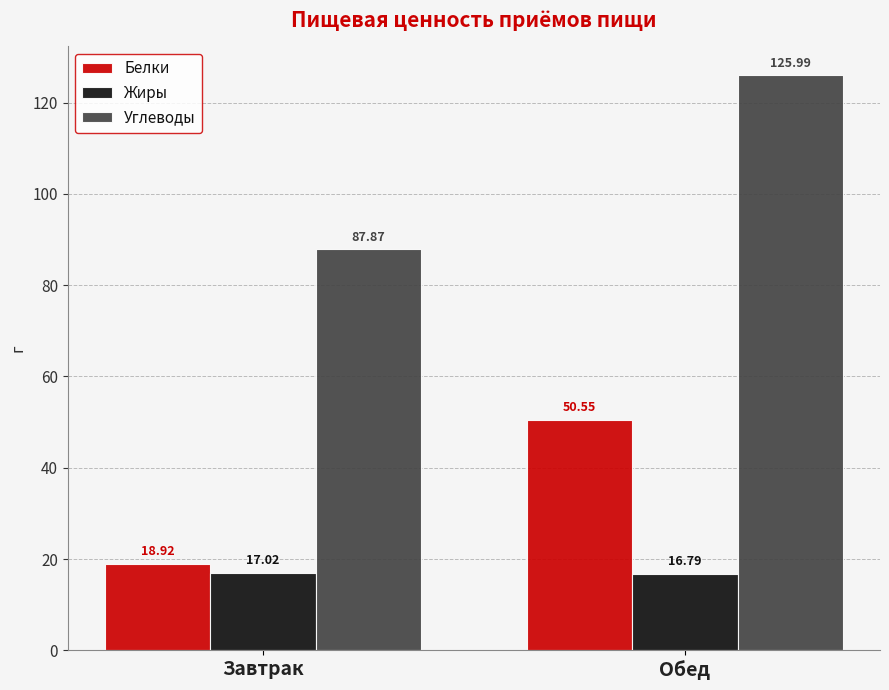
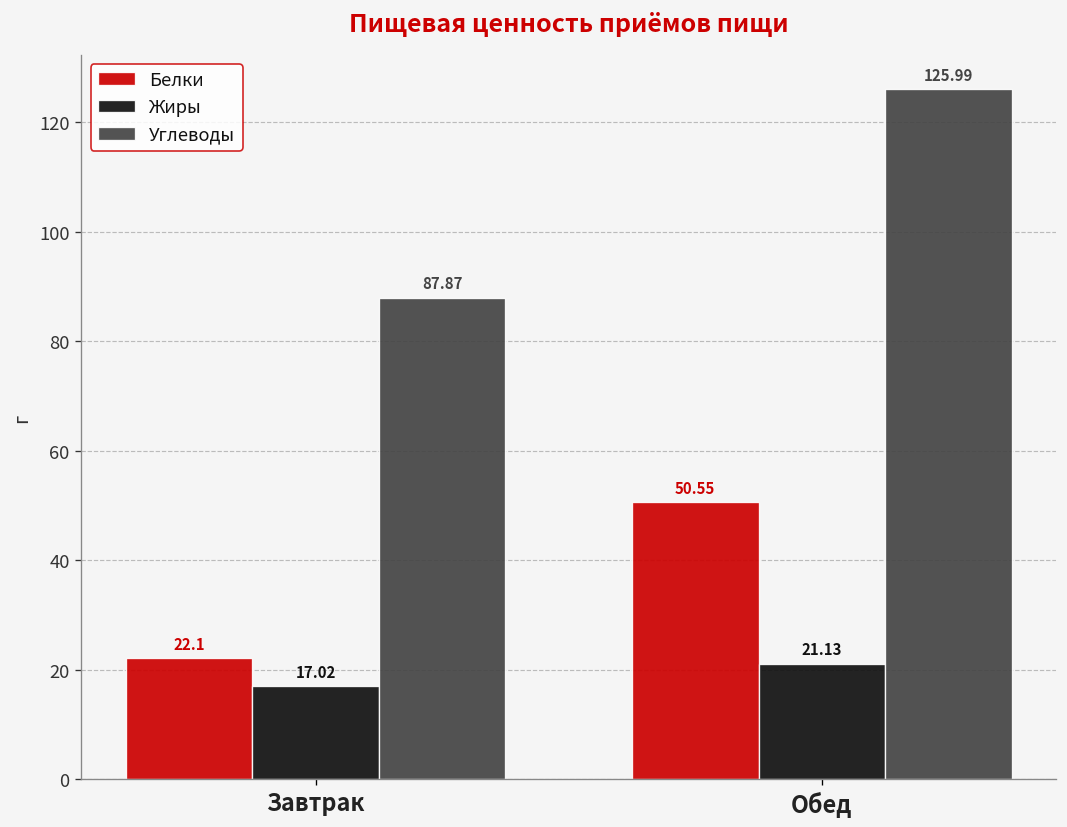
  {
    "Белки": {
-     "Завтрак": 18.92,
+     "Завтрак": 22.1,
      "Обед": 50.55
    },
    "Жиры": {
      "Завтрак": 17.02,
-     "Обед": 16.79
+     "Обед": 21.13
    },
    "Углеводы": {
      "Завтрак": 87.87,
      "Обед": 125.99
    }
  }
